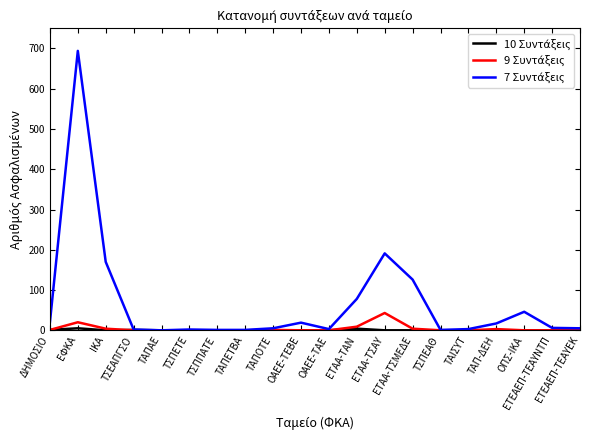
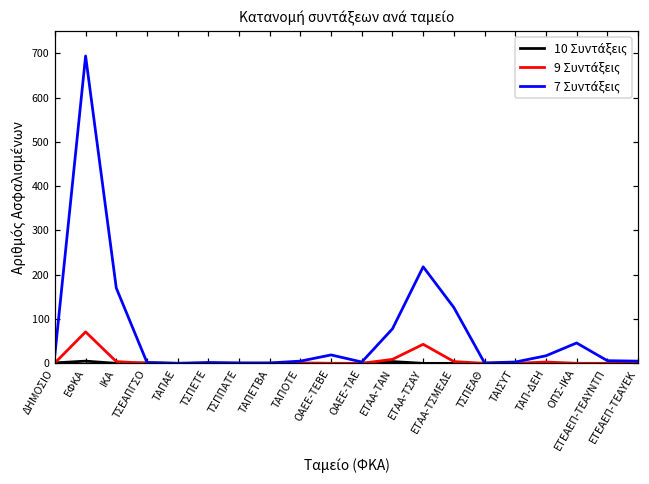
  {
    "10 Συντάξεις": {
      "ΕΦΚΑ": 10,
      "ΕΤΑΑ-ΤΣΑΥ": 0
    },
    "9 Συντάξεις": {
-     "ΕΦΚΑ": 20,
+     "ΕΦΚΑ": 70,
      "ΕΤΑΑ-ΤΣΑΥ": 40
    },
    "7 Συντάξεις": {
      "ΔΗΜΟΣΙΟ": 20,
      "ΕΦΚΑ": 690,
      "ΙΚΑ": 170,
      "ΟΑΕΕ-ΤΕΒΕ": 20,
      "ΕΤΑΑ-ΤΑΝ": 80,
-     "ΕΤΑΑ-ΤΣΑΥ": 190,
+     "ΕΤΑΑ-ΤΣΑΥ": 220,
      "ΕΤΑΑ-ΤΣΜΕΔΕ": 130,
      "ΤΑΠ-ΔΕΗ": 20,
      "ΟΠΣ-ΙΚΑ": 50
    }
  }
